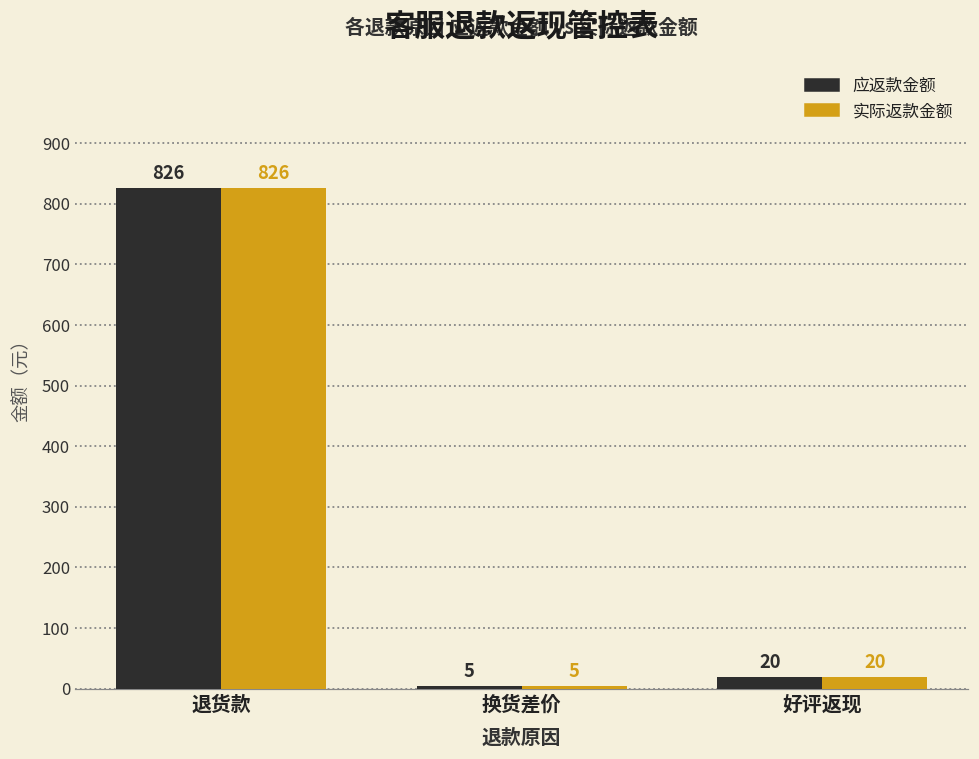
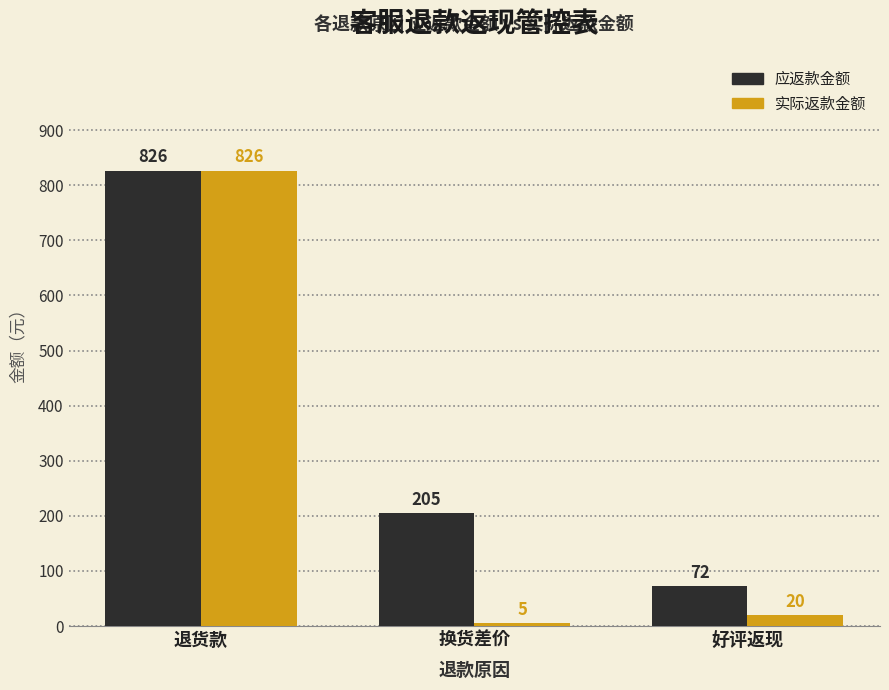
  {
    "应返款金额": {
      "退货款": 826,
-     "换货差价": 5,
-     "好评返现": 20
+     "换货差价": 205,
+     "好评返现": 72
    },
    "实际返款金额": {
      "退货款": 826,
      "换货差价": 5,
      "好评返现": 20
    }
  }
